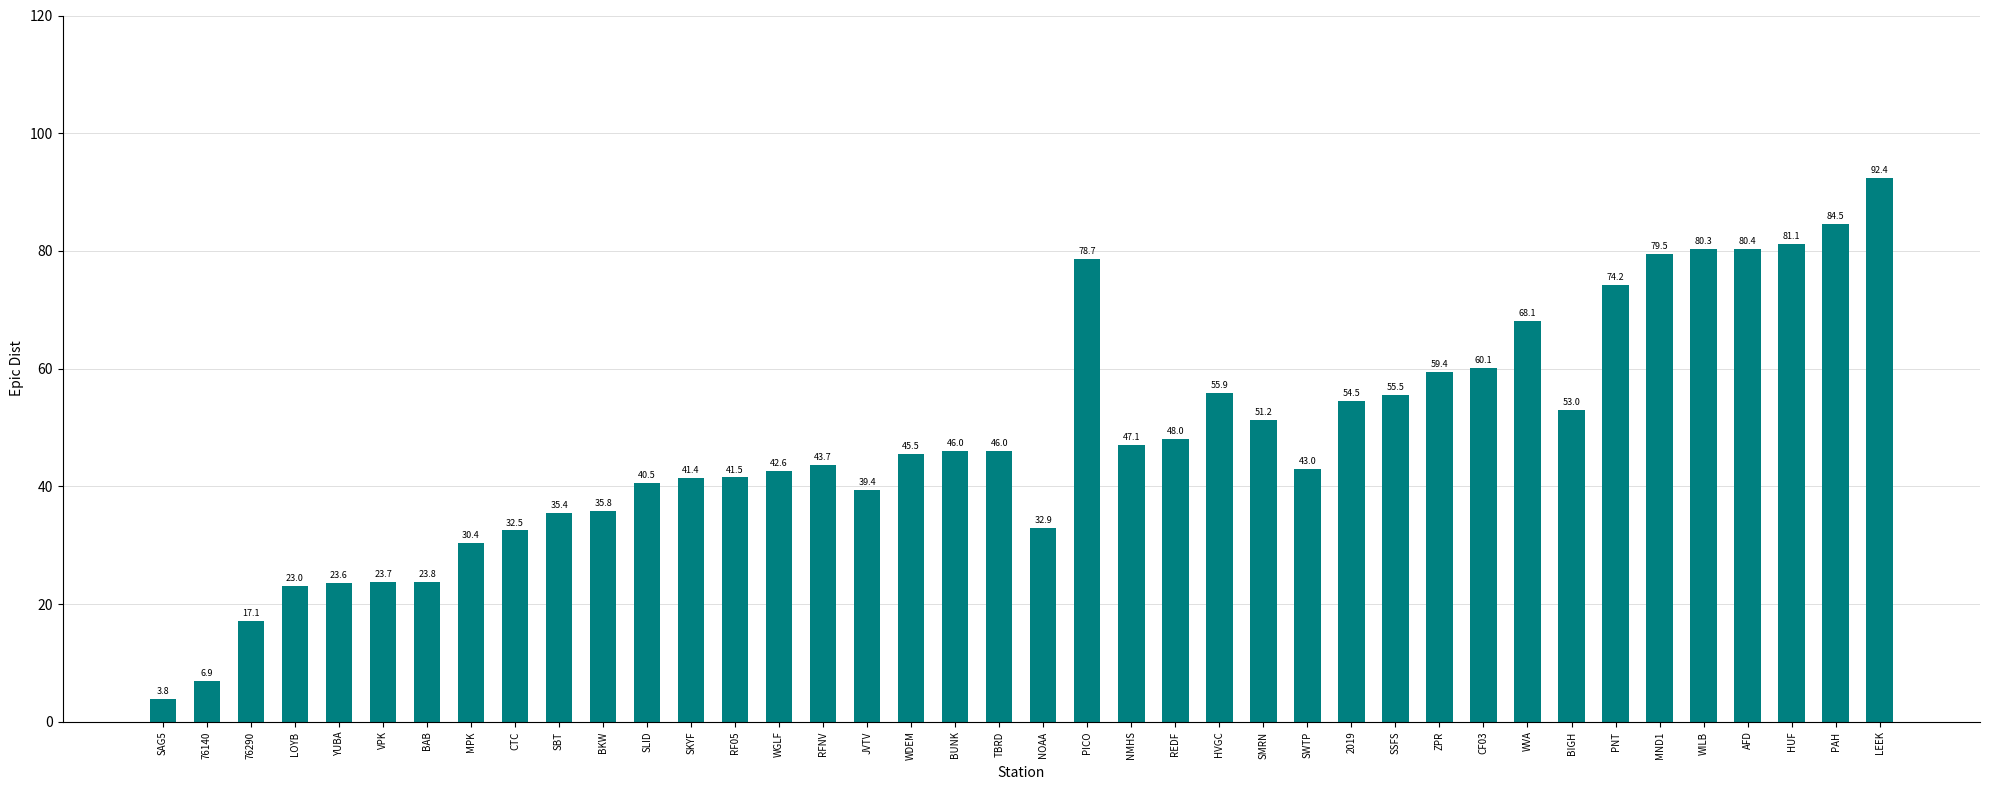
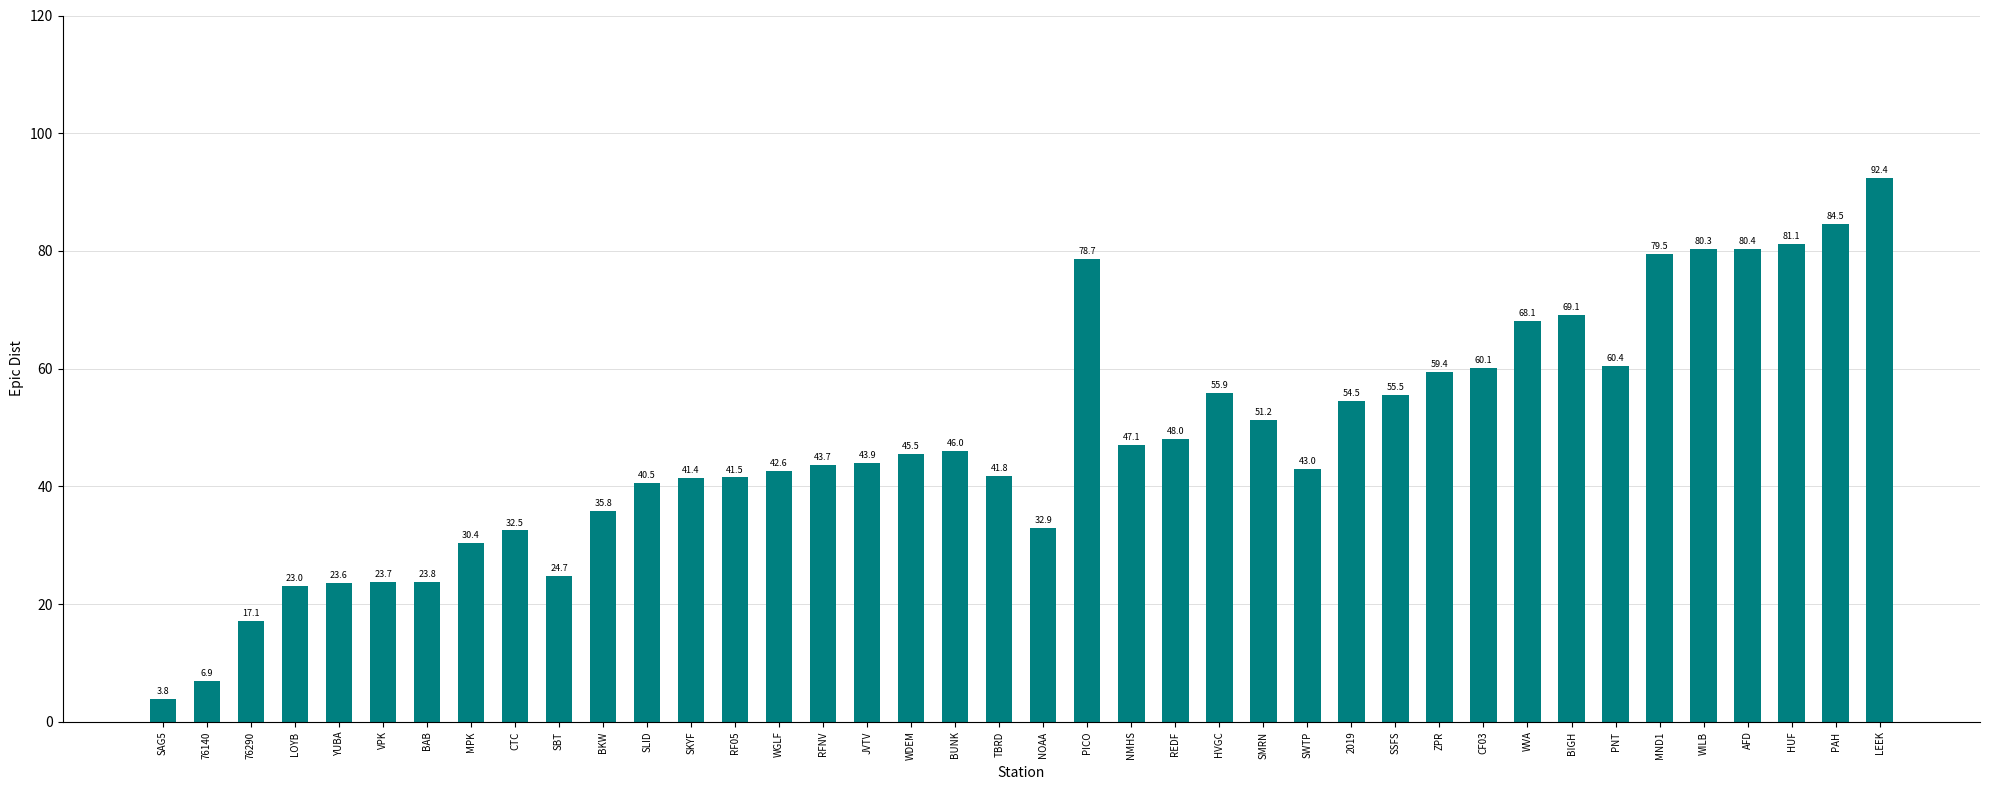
  {
    "SAG5": 3.8,
    "76140": 6.9,
    "76290": 17.1,
    "LOYB": 23.0,
    "YUBA": 23.6,
    "VPK": 23.7,
    "BAB": 23.8,
    "MPK": 30.4,
    "CTC": 32.5,
-   "SBT": 35.4,
+   "SBT": 24.7,
    "BKW": 35.8,
    "SLID": 40.5,
    "SKYF": 41.4,
    "RF05": 41.5,
    "WGLF": 42.6,
    "RFNV": 43.7,
-   "JVTV": 39.4,
+   "JVTV": 43.9,
    "WDEM": 45.5,
    "BUNK": 46.0,
-   "TBRD": 46.0,
+   "TBRD": 41.8,
    "NOAA": 32.9,
    "PICO": 78.7,
    "NMHS": 47.1,
    "REDF": 48.0,
    "HVGC": 55.9,
    "SMRN": 51.2,
    "SWTP": 43.0,
    "2019": 54.5,
    "SSFS": 55.5,
    "ZPR": 59.4,
    "CF03": 60.1,
    "WVA": 68.1,
-   "BIGH": 53.0,
-   "PNT": 74.2,
+   "BIGH": 69.1,
+   "PNT": 60.4,
    "MND1": 79.5,
    "WILB": 80.3,
    "AFD": 80.4,
    "HUF": 81.1,
    "PAH": 84.5,
    "LEEK": 92.4
  }
